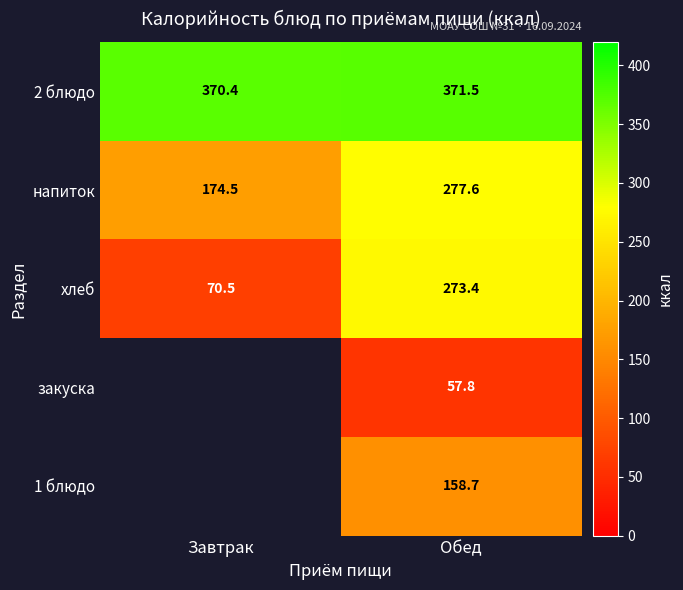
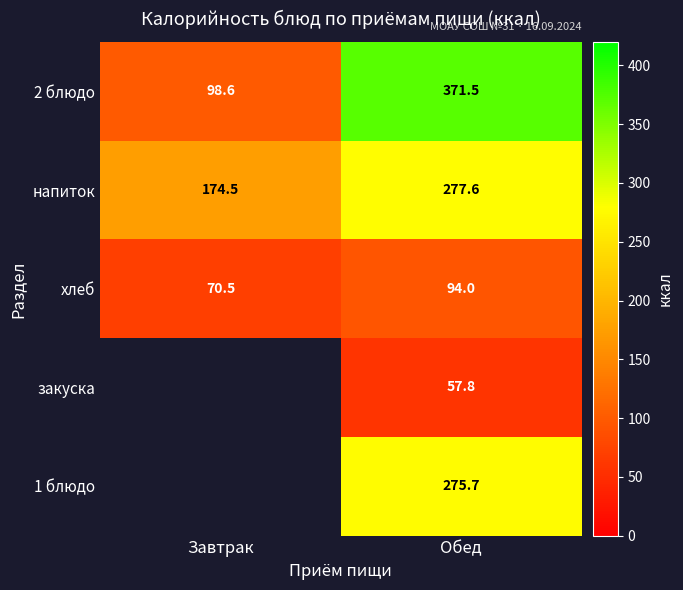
  {
    "2 блюдо": {
-     "Завтрак": 370.4,
+     "Завтрак": 98.6,
      "Обед": 371.5
    },
    "напиток": {
      "Завтрак": 174.5,
      "Обед": 277.6
    },
    "хлеб": {
      "Завтрак": 70.5,
-     "Обед": 273.4
+     "Обед": 94.0
    },
    "закуска": {
      "Обед": 57.8
    },
    "1 блюдо": {
-     "Обед": 158.7
+     "Обед": 275.7
    }
  }
